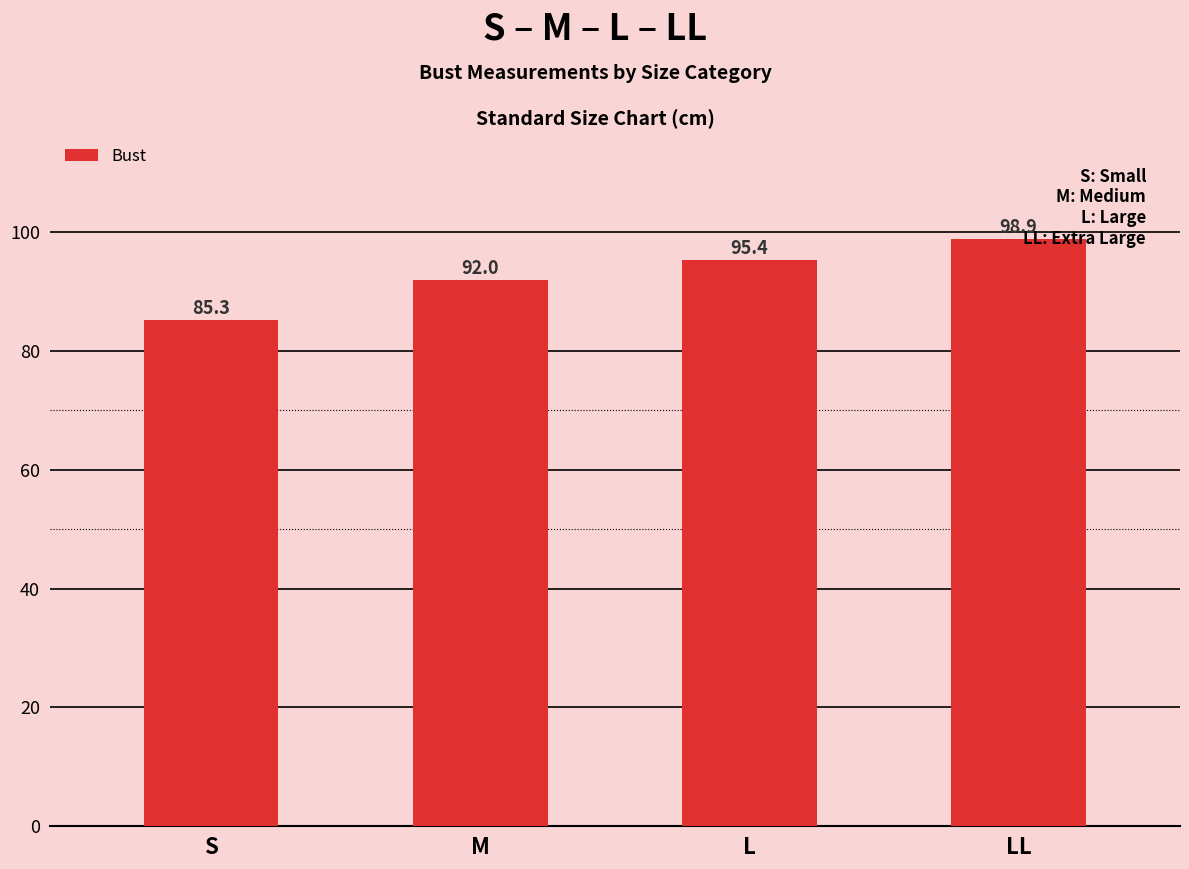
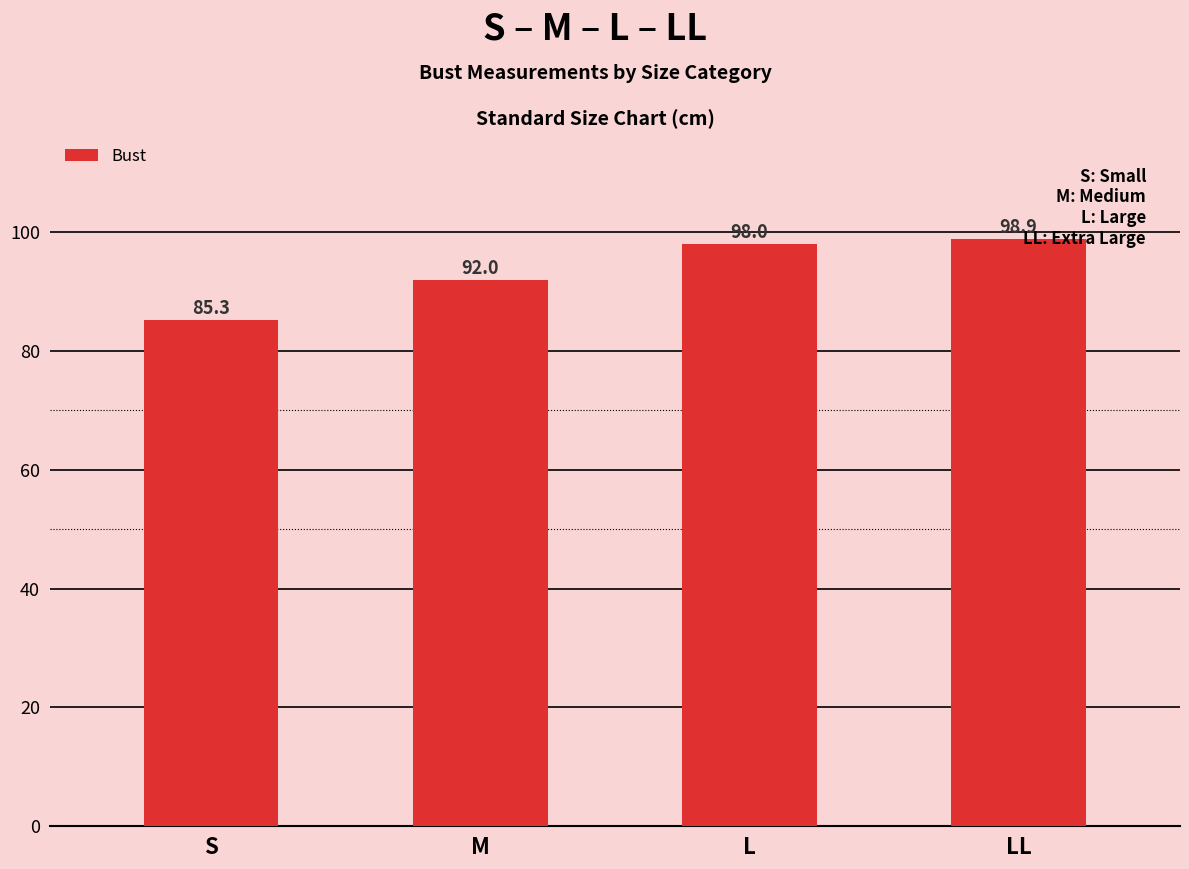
  {
    "S": 85.3,
    "M": 92.0,
-   "L": 95.4
+   "L": 98.0
  }
